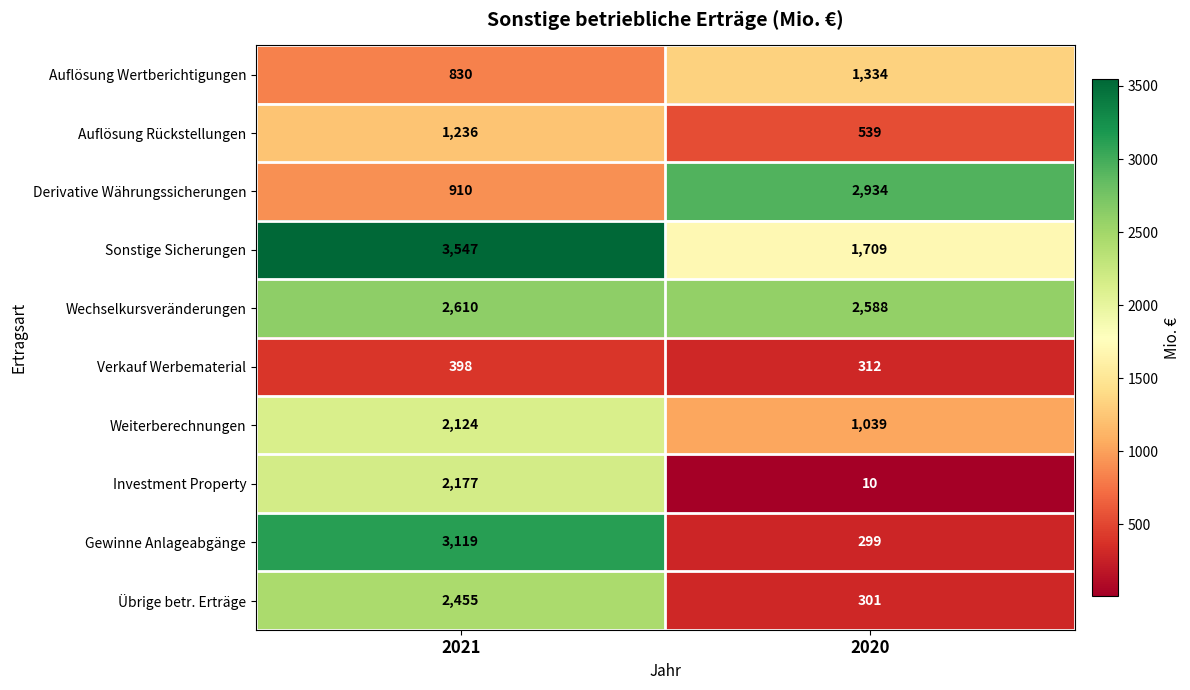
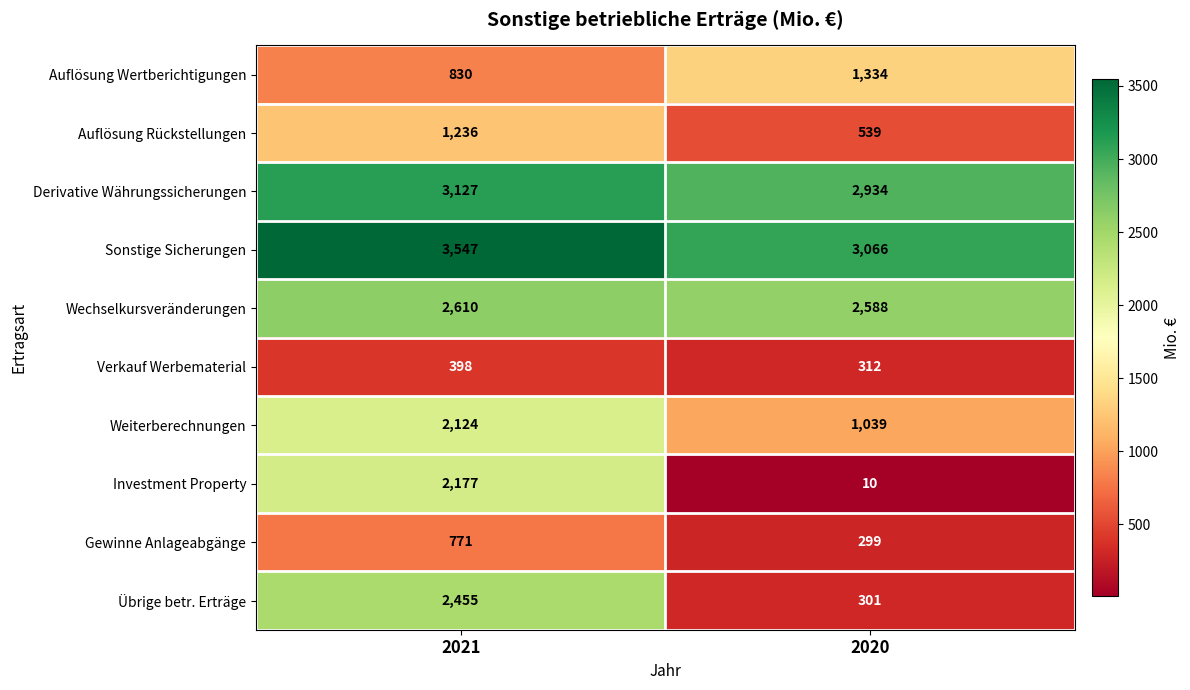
  {
    "Auflösung Wertberichtigungen": {
      "2021": "830",
      "2020": "1,334"
    },
    "Auflösung Rückstellungen": {
      "2021": "1,236",
      "2020": "539"
    },
    "Derivative Währungssicherungen": {
-     "2021": "910",
+     "2021": "3,127",
      "2020": "2,934"
    },
    "Sonstige Sicherungen": {
      "2021": "3,547",
-     "2020": "1,709"
+     "2020": "3,066"
    },
    "Wechselkursveränderungen": {
      "2021": "2,610",
      "2020": "2,588"
    },
    "Verkauf Werbematerial": {
      "2021": "398",
      "2020": "312"
    },
    "Weiterberechnungen": {
      "2021": "2,124",
      "2020": "1,039"
    },
    "Investment Property": {
      "2021": "2,177",
      "2020": "10"
    },
    "Gewinne Anlageabgänge": {
-     "2021": "3,119",
+     "2021": "771",
      "2020": "299"
    },
    "Übrige betr. Erträge": {
      "2021": "2,455",
      "2020": "301"
    }
  }
